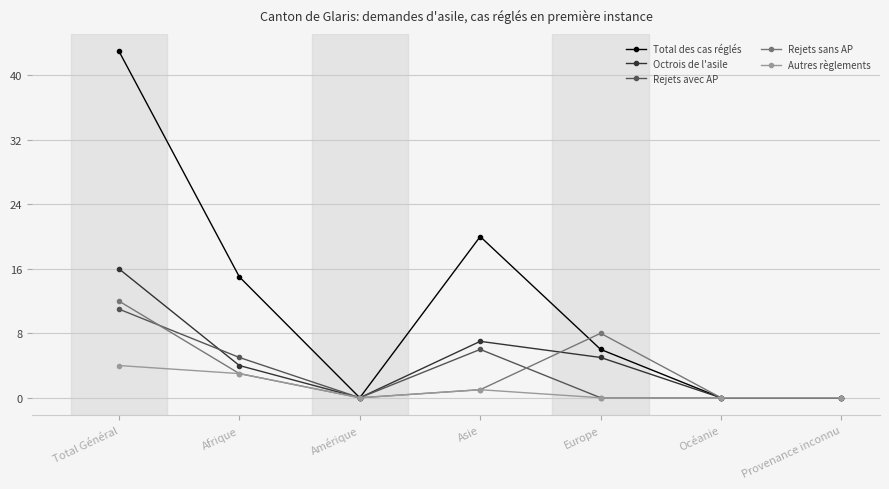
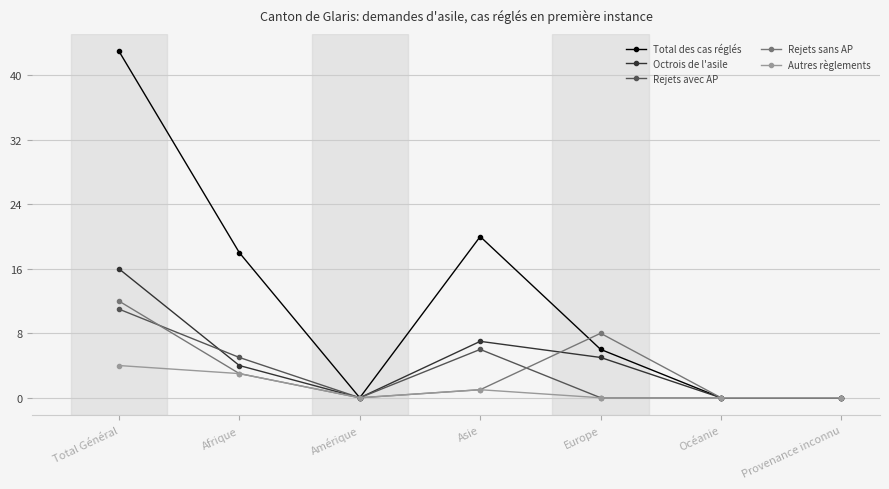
  {
    "Total des cas réglés": {
      "Total Général": 43,
-     "Afrique": 15,
+     "Afrique": 18,
      "Asie": 20,
      "Europe": 6
    }
  }
